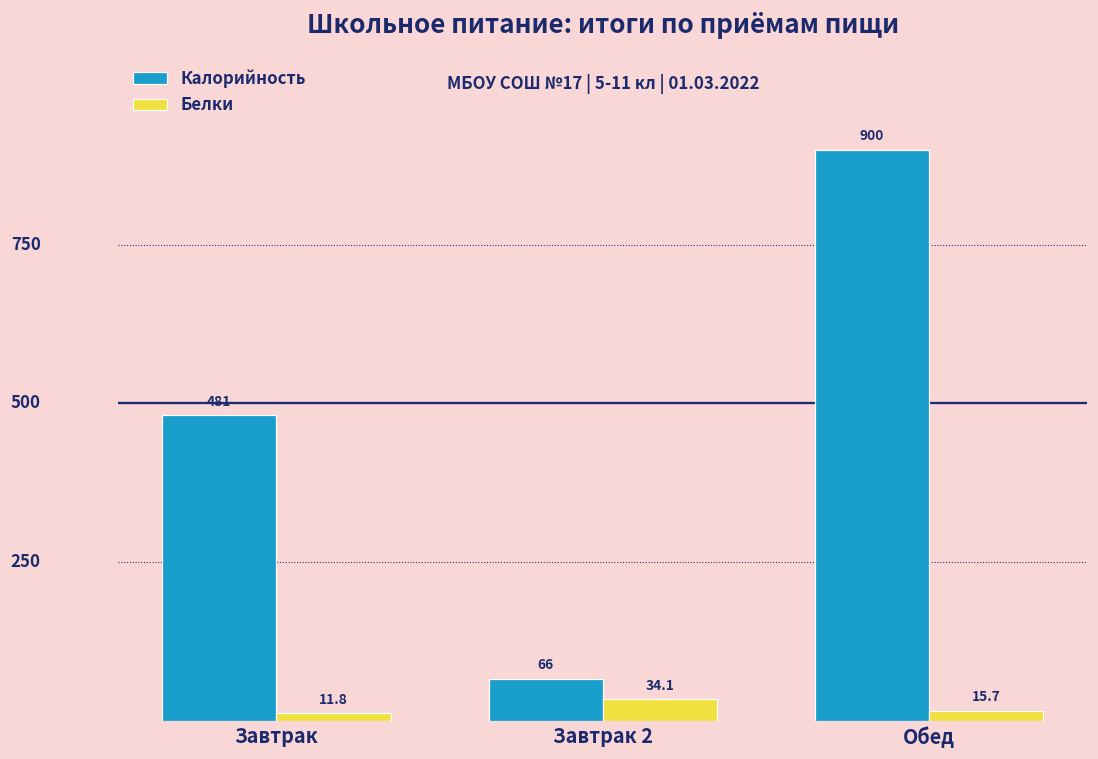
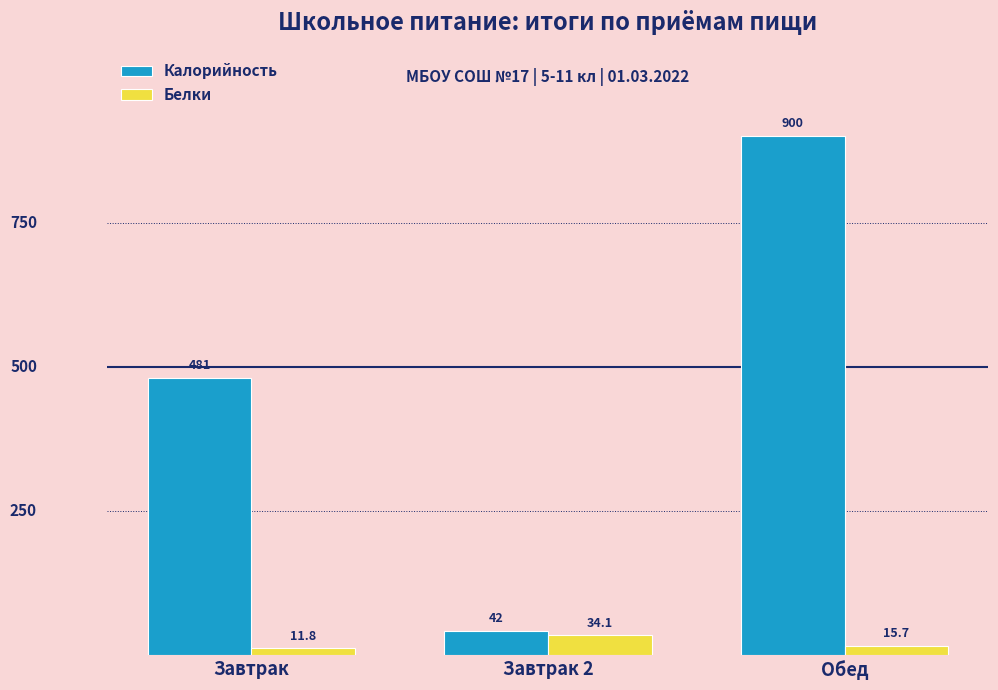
  {
    "Калорийность": {
      "Завтрак": 481,
-     "Завтрак 2": 66,
+     "Завтрак 2": 42,
      "Обед": 900
    },
    "Белки": {
      "Завтрак": 11.8,
      "Завтрак 2": 34.1,
      "Обед": 15.7
    }
  }
